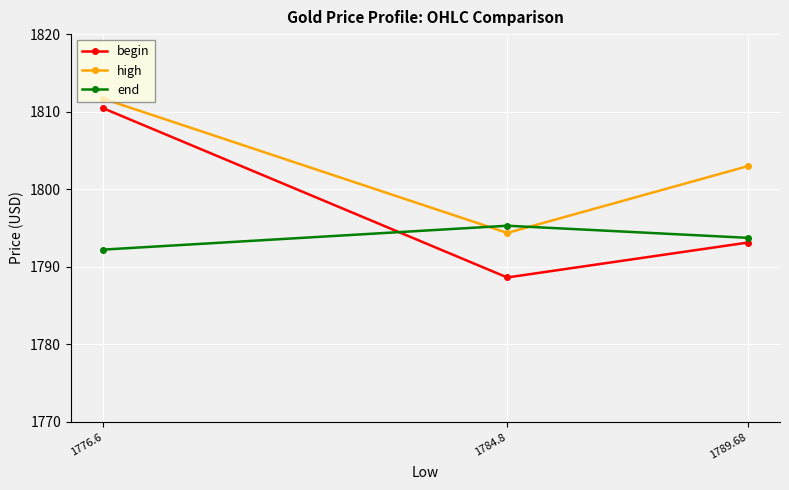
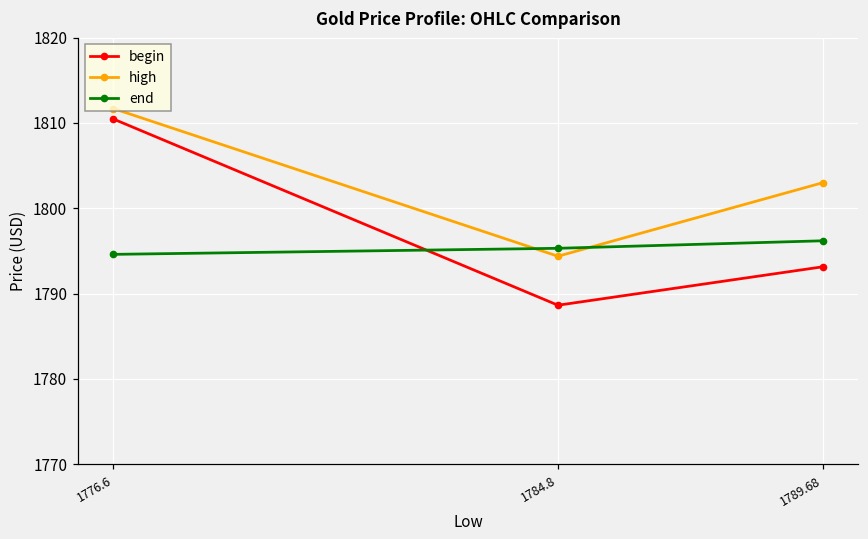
  {
    "begin": {
      "1776.6": 1810,
      "1784.8": 1789,
      "1789.68": 1793
    },
    "high": {
      "1784.8": 1794,
      "1789.68": 1803
    },
    "end": {
-     "1776.6": 1792,
+     "1776.6": 1795,
      "1784.8": 1795,
-     "1789.68": 1794
+     "1789.68": 1796
    }
  }
